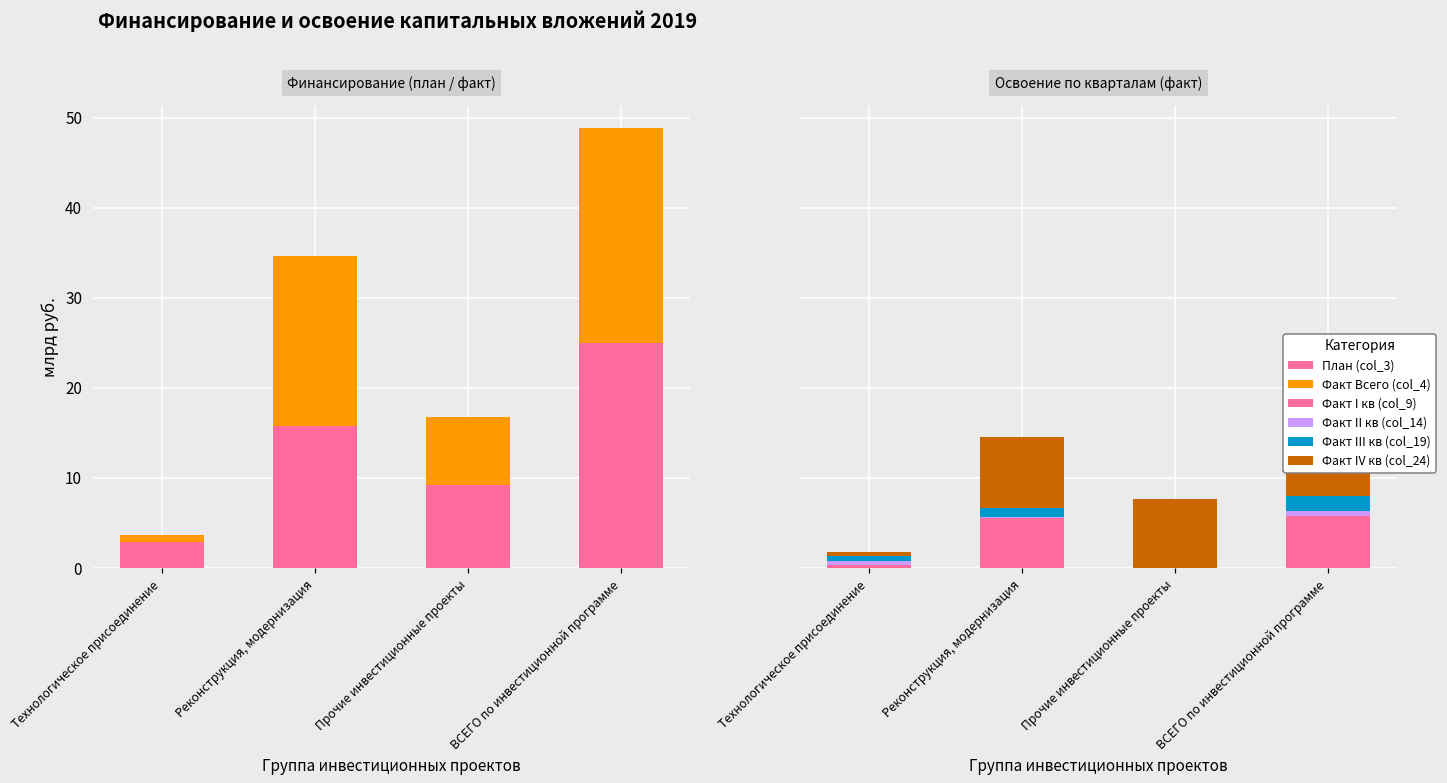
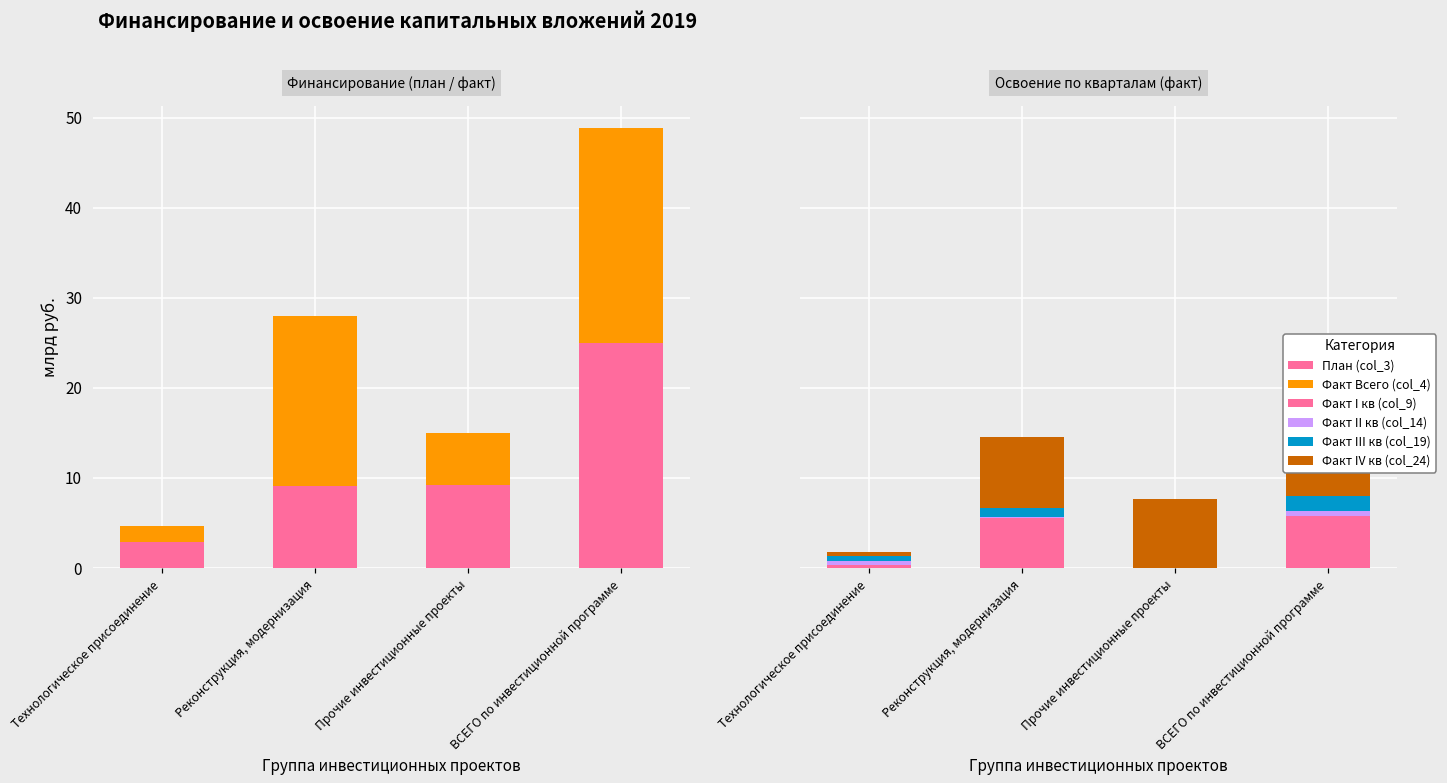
  {
    "Финансирование (план / факт)": {
      "План (col_3)": {
        "Технологическое присоединение": 3,
-       "Реконструкция, модернизация": 16,
+       "Реконструкция, модернизация": 9,
        "Прочие инвестиционные проекты": 9,
        "ВСЕГО по инвестиционной программе": 25
      },
      "Факт Всего (col_4)": {
-       "Технологическое присоединение": 1,
+       "Технологическое присоединение": 2,
        "Реконструкция, модернизация": 19,
-       "Прочие инвестиционные проекты": 8,
+       "Прочие инвестиционные проекты": 6,
        "ВСЕГО по инвестиционной программе": 24
      }
    }
  }
